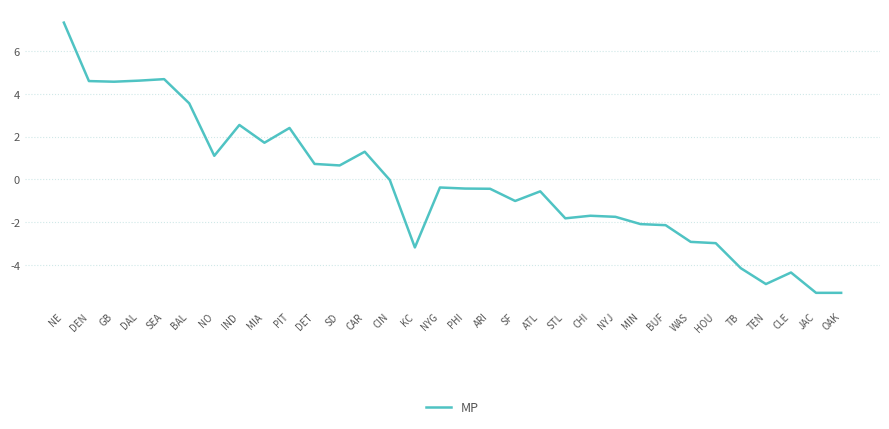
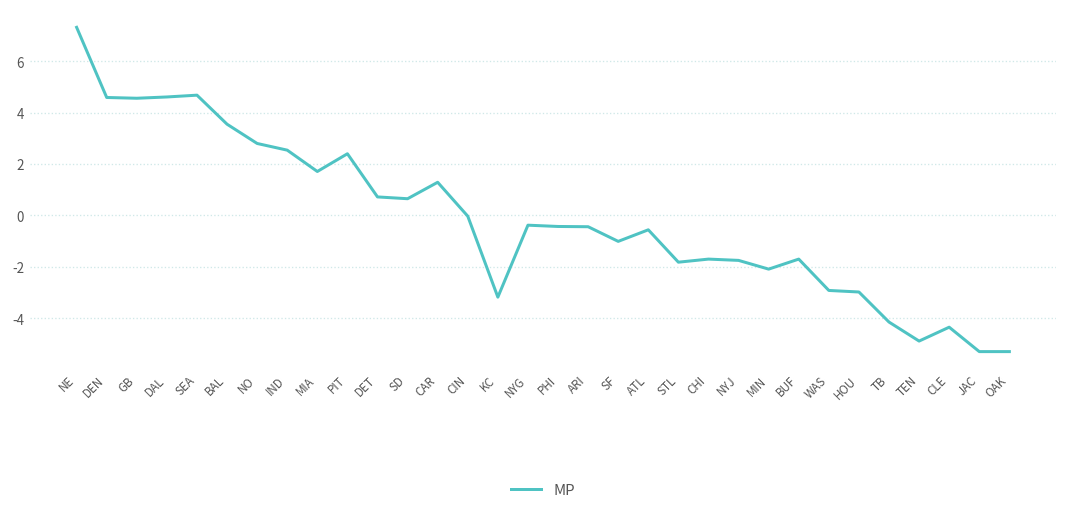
  {
    "NE": 7.3,
    "DEN": 4.6,
    "GB": 4.6,
    "DAL": 4.6,
    "SEA": 4.7,
    "BAL": 3.6,
-   "NO": 1.1,
+   "NO": 2.8,
    "IND": 2.5,
    "MIA": 1.7,
    "PIT": 2.4,
    "DET": 0.7,
    "SD": 0.7,
    "CAR": 1.3,
    "CIN": 0.0,
    "KC": -3.2,
    "NYG": -0.4,
    "PHI": -0.4,
    "ARI": -0.4,
    "SF": -1.0,
    "ATL": -0.6,
    "STL": -1.8,
    "CHI": -1.7,
    "NYJ": -1.8,
    "MIN": -2.1,
-   "BUF": -2.1,
+   "BUF": -1.7,
    "WAS": -2.9,
    "HOU": -3.0,
    "TB": -4.2,
    "TEN": -4.9,
    "CLE": -4.4,
    "JAC": -5.3,
    "OAK": -5.3
  }
